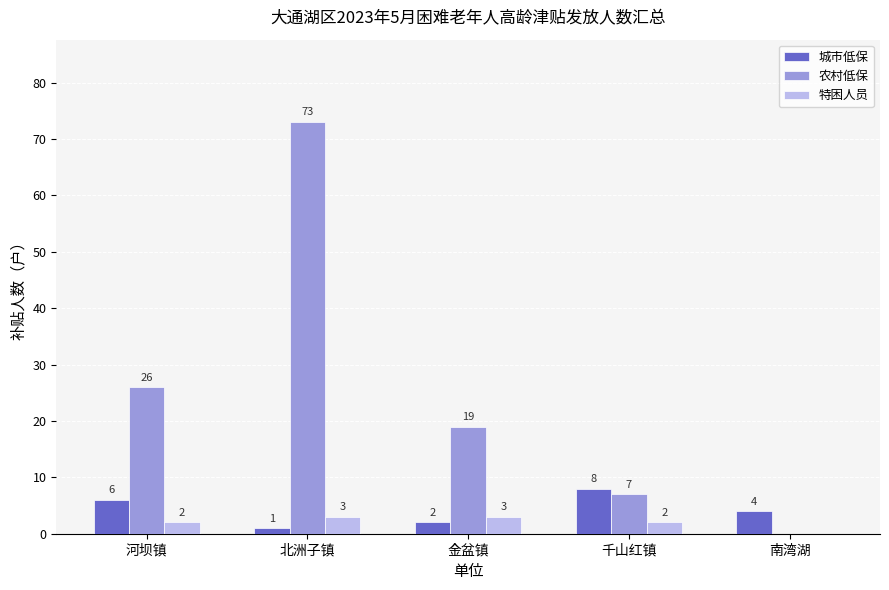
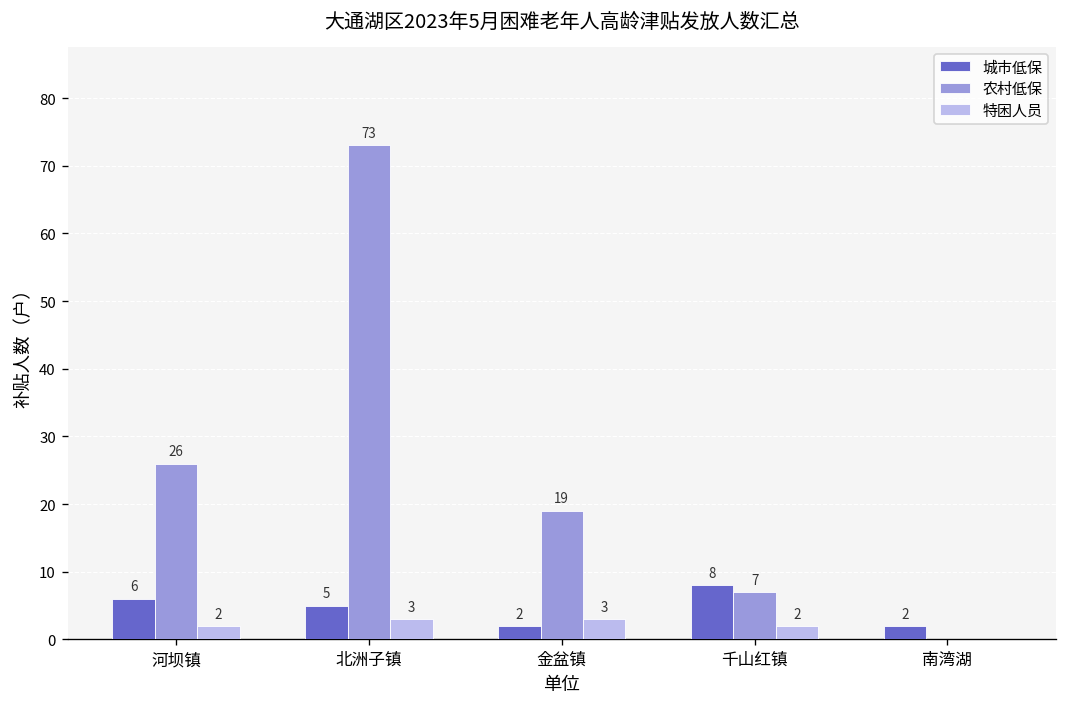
  {
    "城市低保": {
      "河坝镇": 6,
-     "北洲子镇": 1,
+     "北洲子镇": 5,
      "金盆镇": 2,
      "千山红镇": 8,
-     "南湾湖": 4
+     "南湾湖": 2
    }
  }
